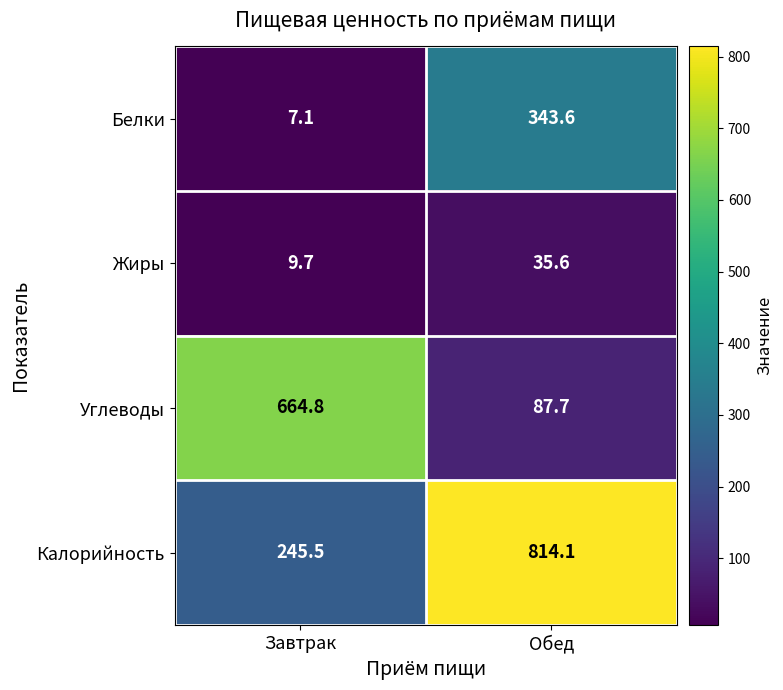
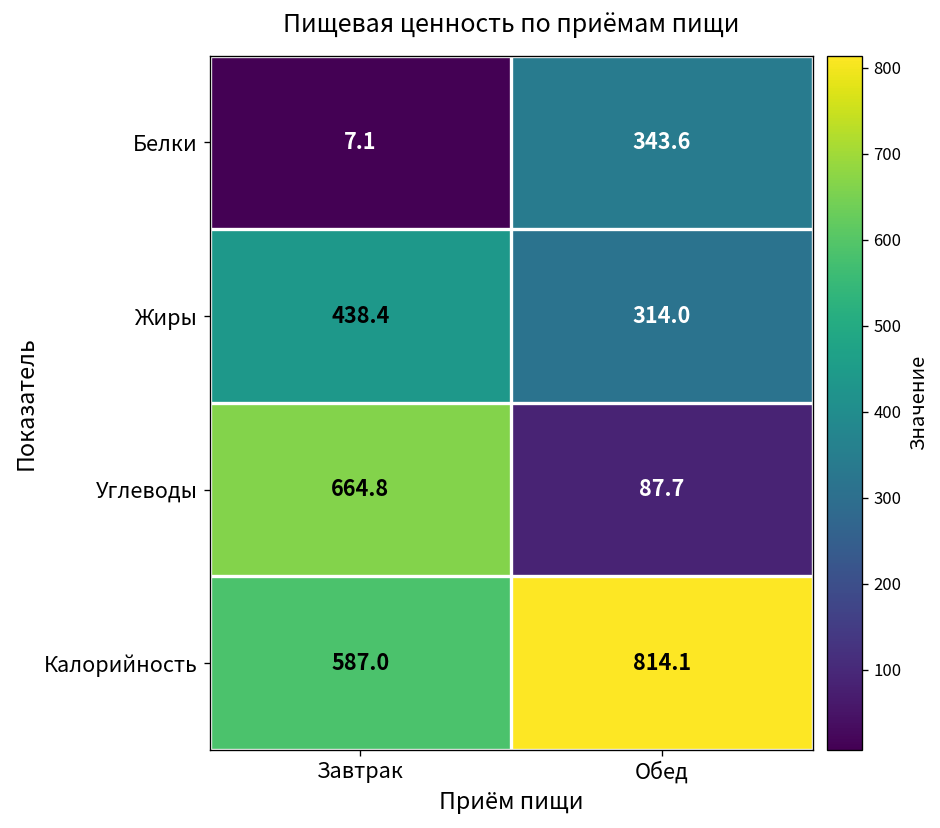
  {
    "Белки": {
      "Завтрак": 7.1,
      "Обед": 343.6
    },
    "Жиры": {
-     "Завтрак": 9.7,
-     "Обед": 35.6
+     "Завтрак": 438.4,
+     "Обед": 314.0
    },
    "Углеводы": {
      "Завтрак": 664.8,
      "Обед": 87.7
    },
    "Калорийность": {
-     "Завтрак": 245.5,
+     "Завтрак": 587.0,
      "Обед": 814.1
    }
  }
